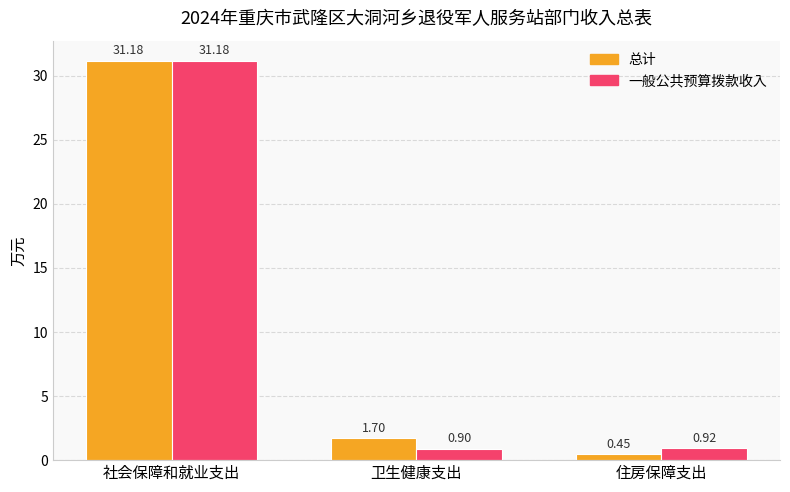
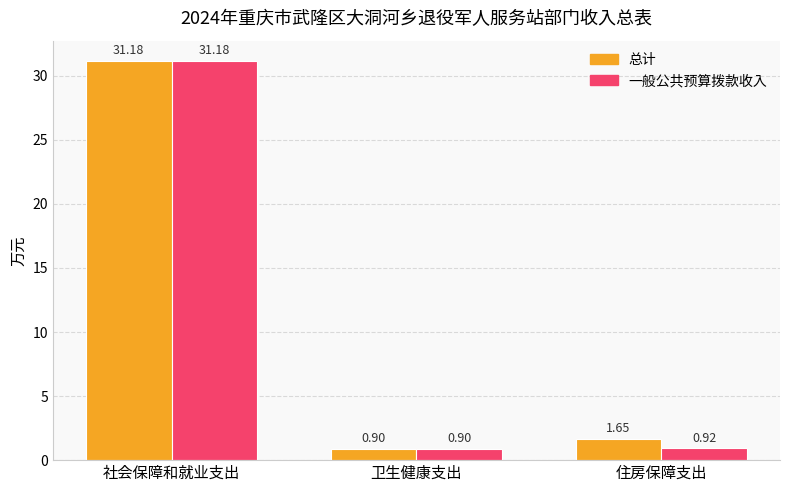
  {
    "总计": {
      "社会保障和就业支出": 31.18,
-     "卫生健康支出": 1.70,
-     "住房保障支出": 0.45
+     "卫生健康支出": 0.90,
+     "住房保障支出": 1.65
    },
    "一般公共预算拨款收入": {
      "社会保障和就业支出": 31.18,
      "卫生健康支出": 0.90,
      "住房保障支出": 0.92
    }
  }
